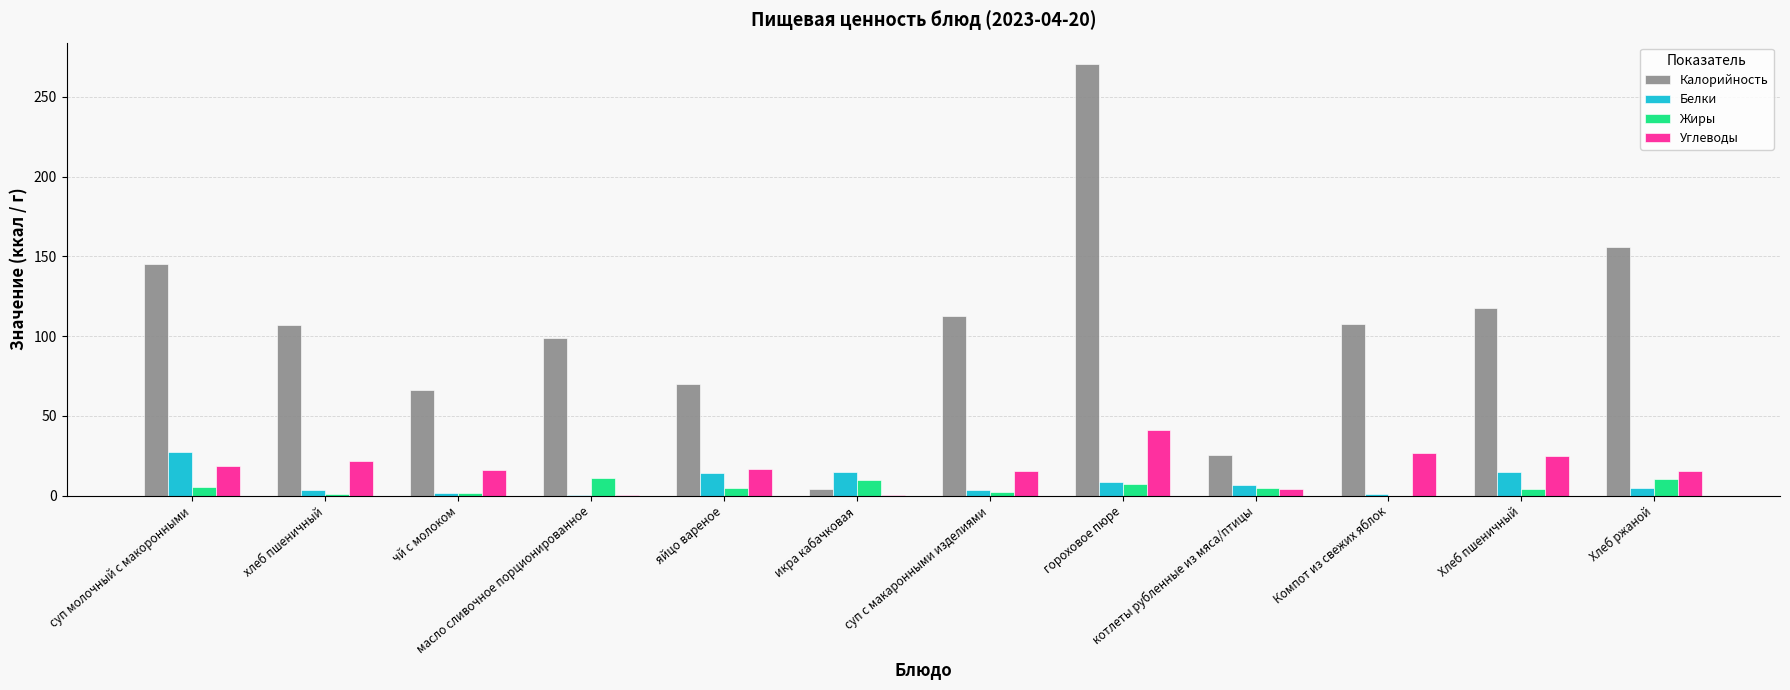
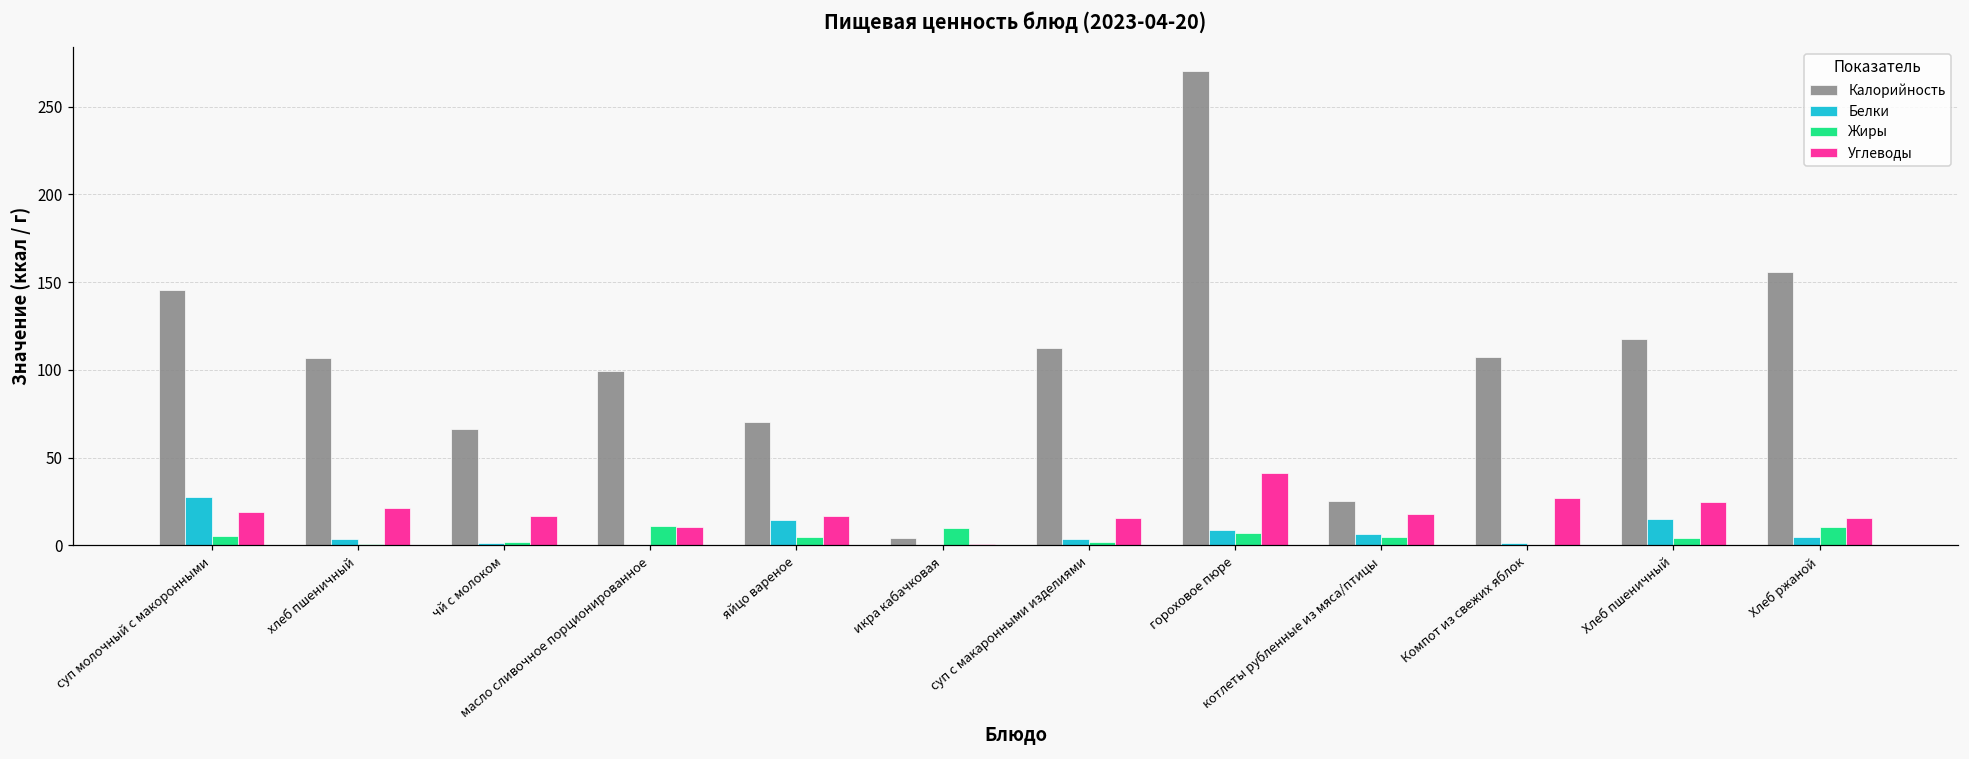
  {
    "Калорийность": {
      "суп молочный с макоронными": 145,
      "хлеб пшеничный": 107,
      "чй с молоком": 66,
      "масло сливочное порционированное": 99,
      "яйцо вареное": 70,
      "икра кабачковая": 4,
      "суп с макаронными изделиями": 113,
      "гороховое пюре": 271,
      "котлеты рубленные из мяса/птицы": 25,
      "Компот из свежих яблок": 107,
      "Хлеб пшеничный": 118,
      "Хлеб ржаной": 156
    },
    "Белки": {
      "суп молочный с макоронными": 28,
      "хлеб пшеничный": 3,
      "яйцо вареное": 14,
-     "икра кабачковая": 15,
+     "икра кабачковая": 0,
      "суп с макаронными изделиями": 4,
      "гороховое пюре": 9,
      "котлеты рубленные из мяса/птицы": 7,
      "Хлеб пшеничный": 15,
      "Хлеб ржаной": 5
    },
    "Жиры": {
      "суп молочный с макоронными": 5,
      "чй с молоком": 2,
      "масло сливочное порционированное": 11,
      "яйцо вареное": 5,
      "икра кабачковая": 10,
      "суп с макаронными изделиями": 2,
      "гороховое пюре": 7,
      "котлеты рубленные из мяса/птицы": 5,
      "Компот из свежих яблок": 0,
      "Хлеб пшеничный": 4,
      "Хлеб ржаной": 11
    },
    "Углеводы": {
      "суп молочный с макоронными": 19,
      "хлеб пшеничный": 21,
      "чй с молоком": 16,
-     "масло сливочное порционированное": 0,
+     "масло сливочное порционированное": 11,
      "яйцо вареное": 17,
      "суп с макаронными изделиями": 16,
      "гороховое пюре": 41,
-     "котлеты рубленные из мяса/птицы": 4,
+     "котлеты рубленные из мяса/птицы": 18,
      "Компот из свежих яблок": 27,
      "Хлеб пшеничный": 25,
      "Хлеб ржаной": 15
    }
  }
